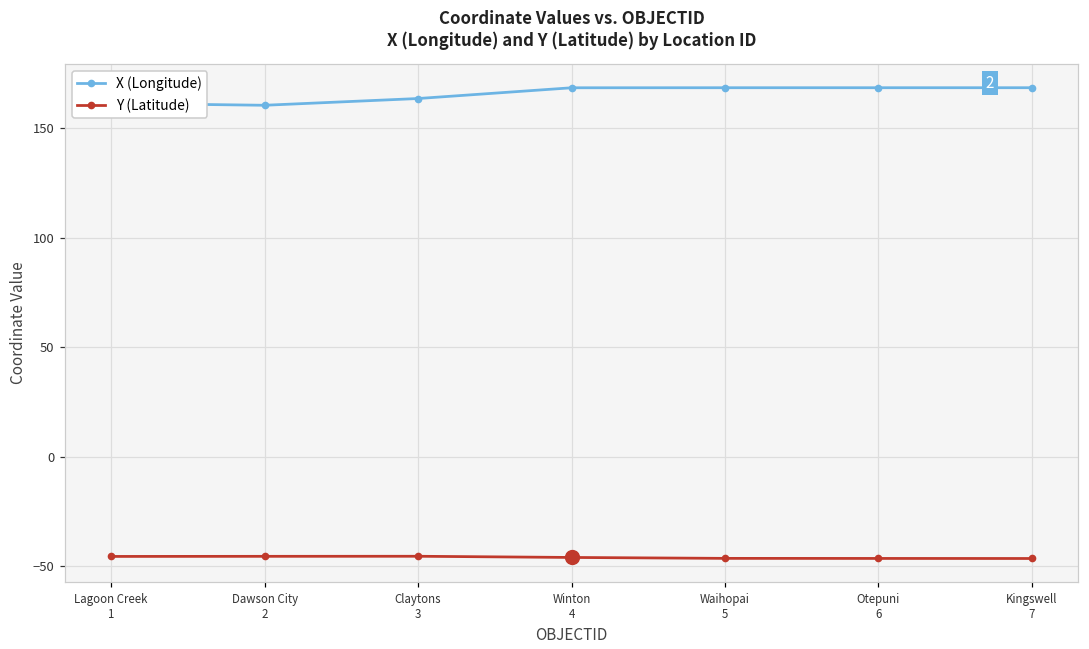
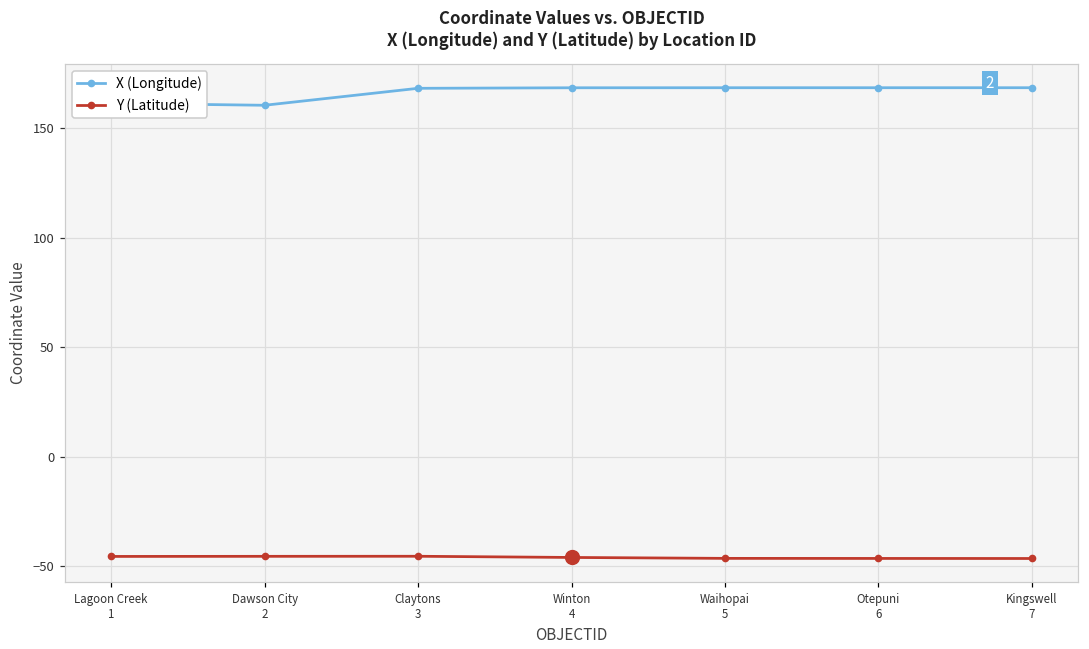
  {
    "X (Longitude)": {
      "Dawson City 2": 160,
-     "Claytons 3": 163,
+     "Claytons 3": 168,
      "Winton 4": 168,
      "Waihopai 5": 168,
      "Otepuni 6": 168,
      "Kingswell 7": 168
    }
  }
